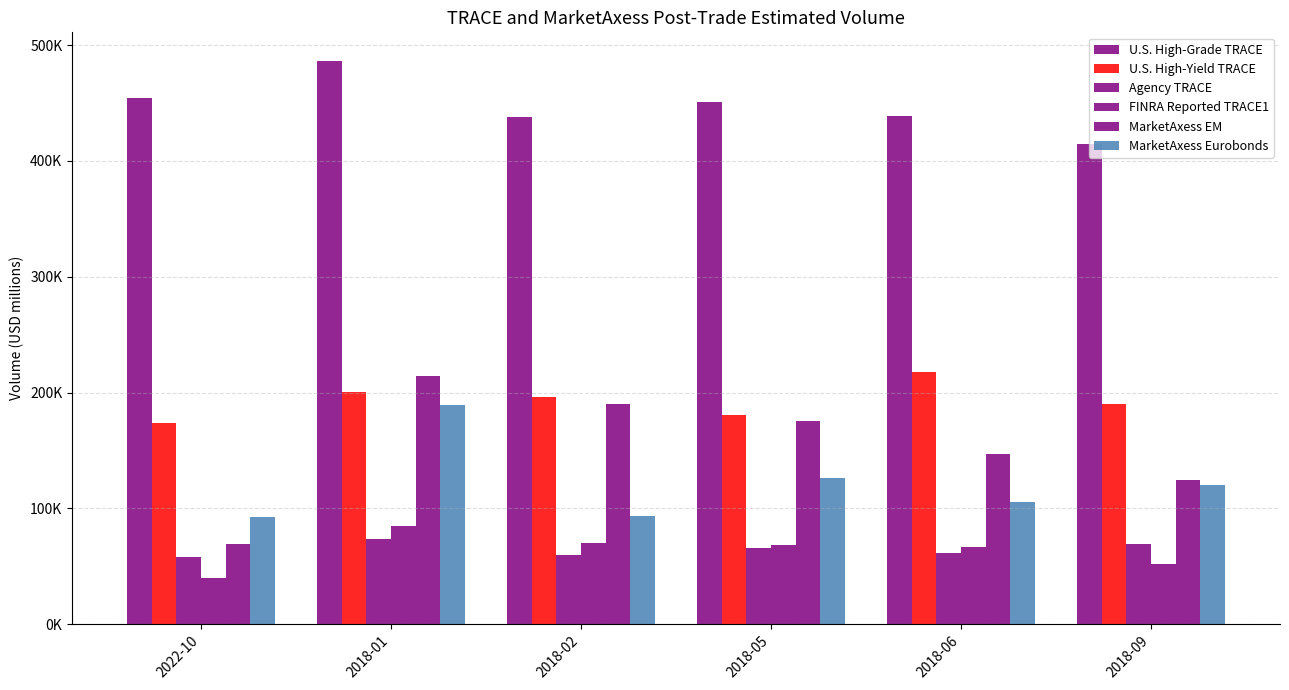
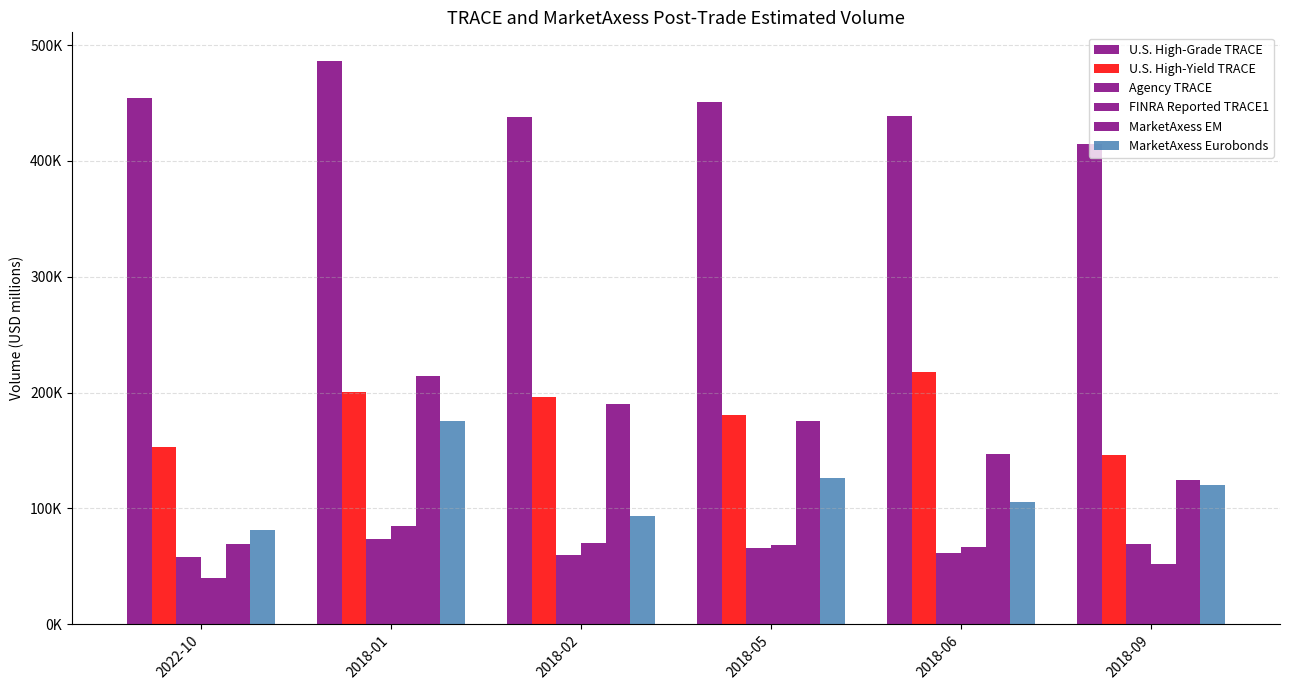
  {
    "U.S. High-Yield TRACE": {
-     "2022-10": 174000,
+     "2022-10": 153000,
      "2018-01": 201000,
      "2018-02": 196000,
      "2018-05": 180000,
      "2018-06": 218000,
-     "2018-09": 190000
+     "2018-09": 146000
    },
    "MarketAxess Eurobonds": {
-     "2022-10": 92000,
-     "2018-01": 189000,
+     "2022-10": 81000,
+     "2018-01": 175000,
      "2018-02": 93000,
      "2018-05": 126000,
      "2018-06": 105000,
      "2018-09": 120000
    }
  }
